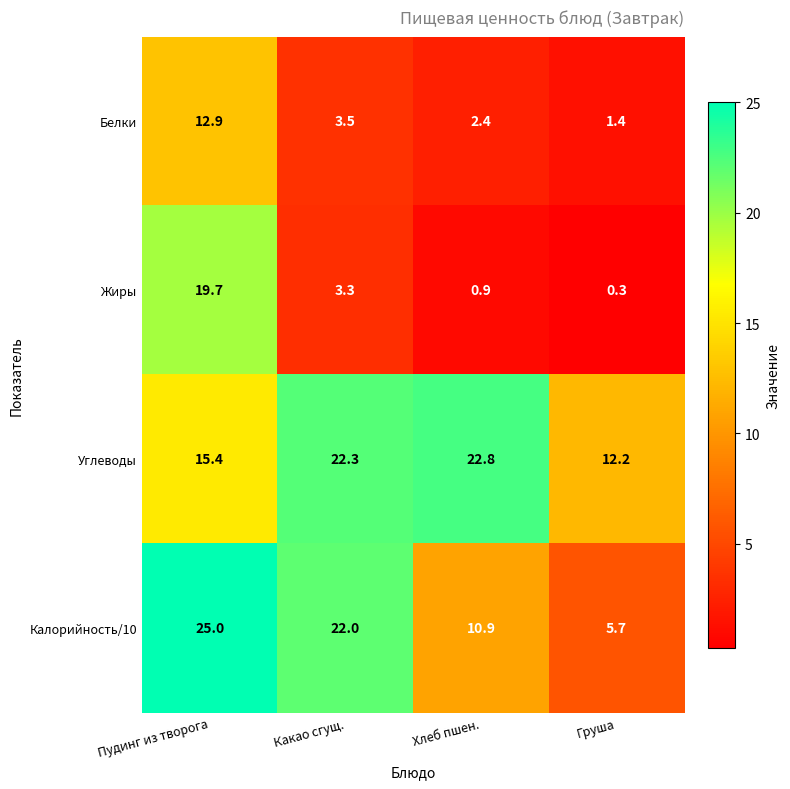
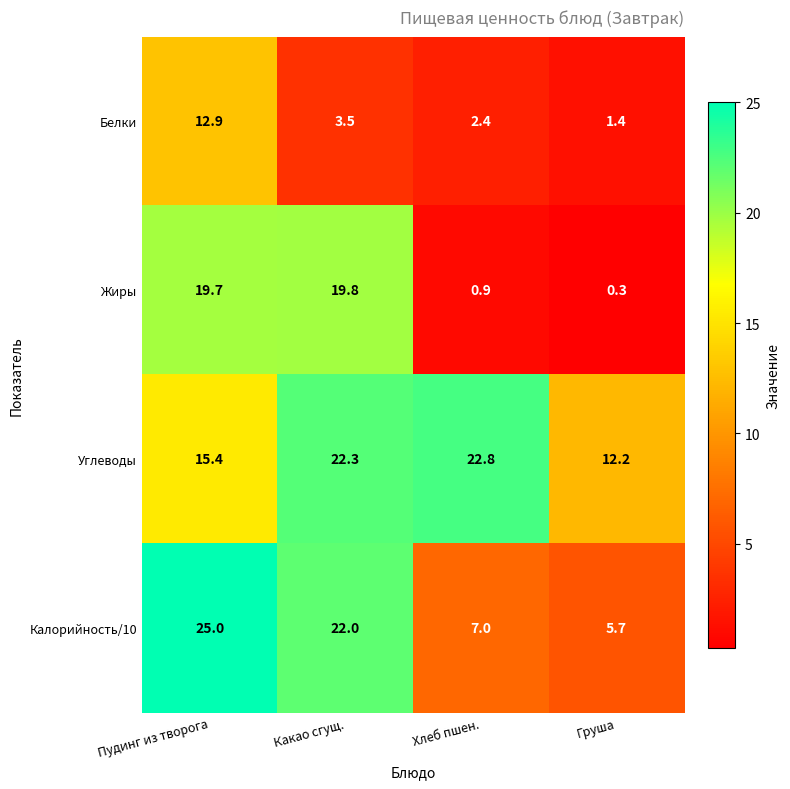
  {
    "Белки": {
      "Пудинг из творога": 12.9,
      "Какао сгущ.": 3.5,
      "Хлеб пшен.": 2.4,
      "Груша": 1.4
    },
    "Жиры": {
      "Пудинг из творога": 19.7,
-     "Какао сгущ.": 3.3,
+     "Какао сгущ.": 19.8,
      "Хлеб пшен.": 0.9,
      "Груша": 0.3
    },
    "Углеводы": {
      "Пудинг из творога": 15.4,
      "Какао сгущ.": 22.3,
      "Хлеб пшен.": 22.8,
      "Груша": 12.2
    },
    "Калорийность/10": {
      "Пудинг из творога": 25.0,
      "Какао сгущ.": 22.0,
-     "Хлеб пшен.": 10.9,
+     "Хлеб пшен.": 7.0,
      "Груша": 5.7
    }
  }
